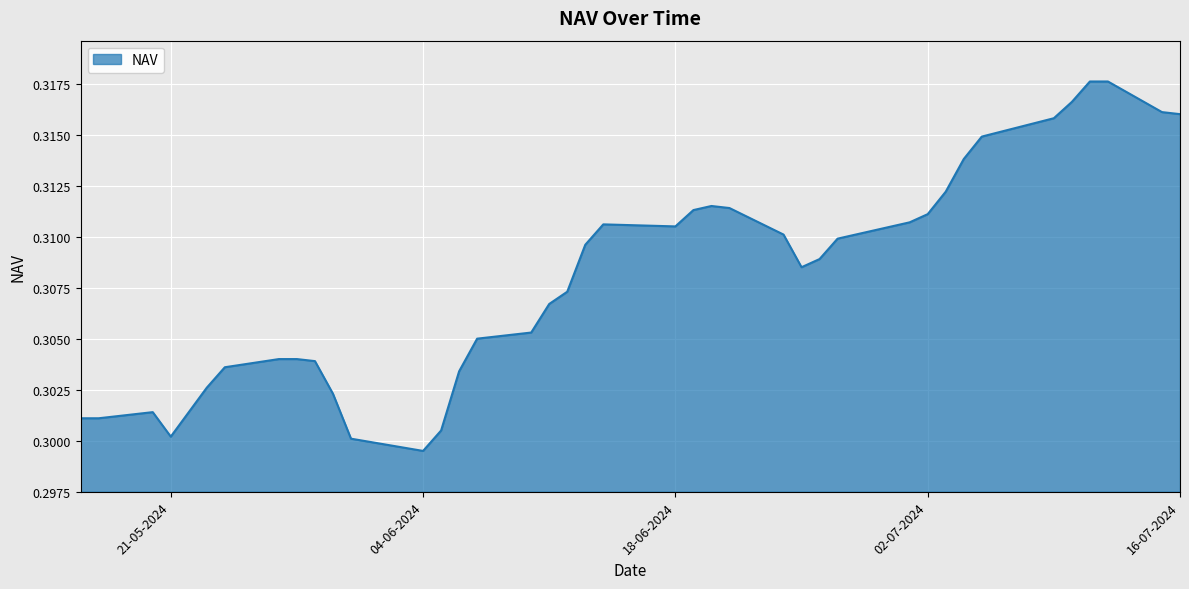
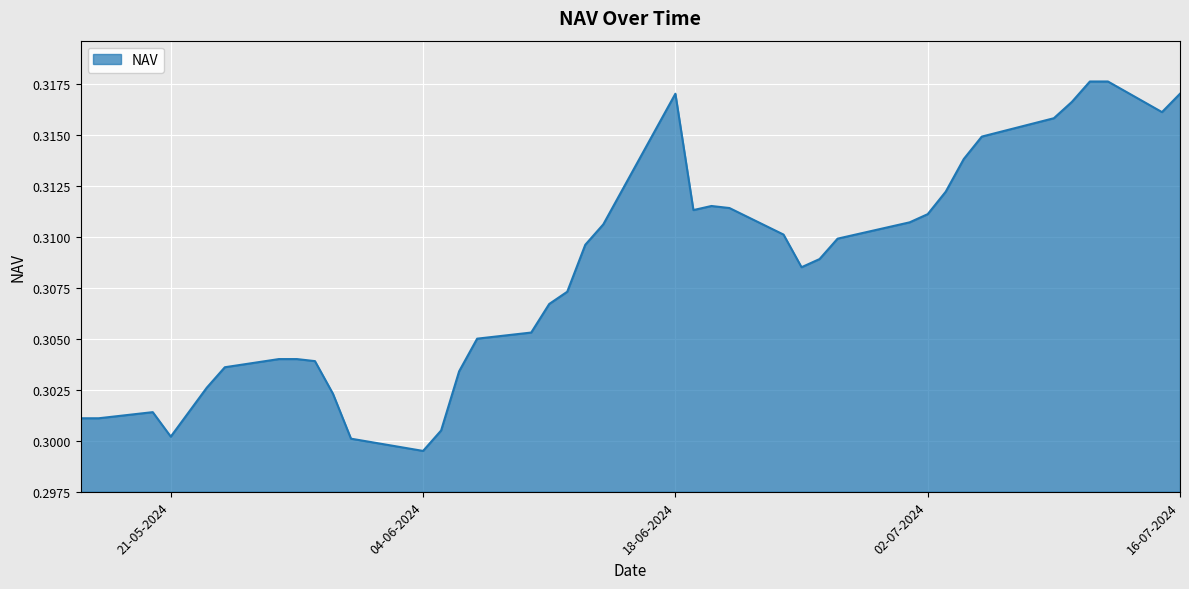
  {
    "21-05-2024": 0.3002,
    "04-06-2024": 0.2995,
-   "18-06-2024": 0.3105,
+   "18-06-2024": 0.3170,
    "02-07-2024": 0.3111,
-   "16-07-2024": 0.316
+   "16-07-2024": 0.317
  }
